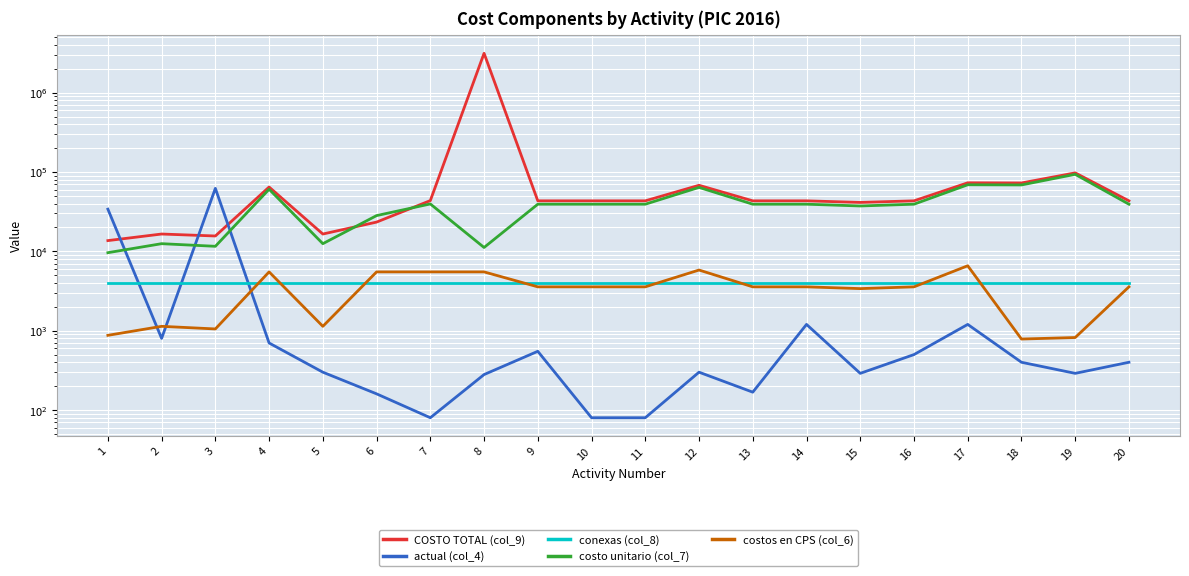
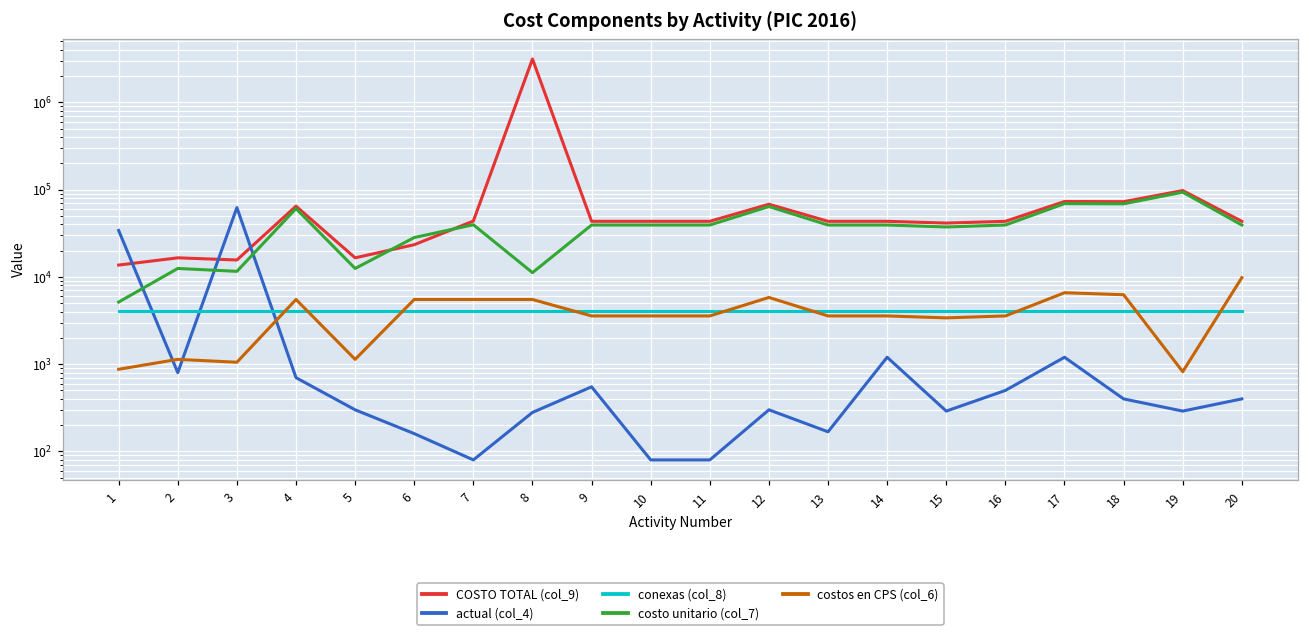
  {
    "COSTO TOTAL (col_9)": {
      "1": 14000,
      "2": 17000,
      "3": 16000,
      "5": 17000,
      "6": 23000,
      "7": 40000,
      "8": 3100000,
      "9": 40000,
      "10": 40000,
      "11": 40000,
      "13": 40000,
      "14": 40000,
      "15": 40000,
      "16": 40000,
      "20": 40000
    },
    "actual (col_4)": {
      "1": 34000,
      "2": 800,
      "3": 60000,
      "4": 700,
      "5": 300,
      "6": 160,
      "7": 80,
      "8": 280,
      "9": 600,
      "10": 80,
      "11": 80,
      "12": 300,
      "13": 170,
      "14": 1200,
      "15": 290,
      "16": 500,
      "17": 1200,
      "18": 400,
      "19": 290,
      "20": 400
    },
    "conexas (col_8)": {
      "1": 4000,
      "2": 4000,
      "3": 4000,
      "4": 4000,
      "5": 4000,
      "6": 4000,
      "7": 4000,
      "8": 4000,
      "9": 4000,
      "10": 4000,
      "11": 4000,
      "12": 4000,
      "13": 4000,
      "14": 4000,
      "15": 4000,
      "16": 4000,
      "17": 4000,
      "18": 4000,
      "19": 4000,
      "20": 4000
    },
    "costo unitario (col_7)": {
-     "1": 10000,
+     "1": 5000,
      "2": 12000,
      "3": 12000,
      "5": 12000,
      "6": 28000,
      "7": 40000,
      "8": 11000,
      "9": 40000,
      "10": 40000,
      "11": 40000,
      "13": 40000,
      "14": 40000,
      "15": 40000,
      "16": 40000,
      "20": 40000
    },
    "costos en CPS (col_6)": {
      "1": 900,
      "2": 1100,
      "3": 1100,
      "4": 6000,
      "5": 1100,
      "6": 6000,
      "7": 6000,
      "8": 6000,
      "9": 4000,
      "10": 4000,
      "11": 4000,
      "12": 6000,
      "13": 4000,
      "14": 4000,
      "15": 3400,
      "16": 4000,
      "17": 7000,
-     "18": 800,
+     "18": 6000,
      "19": 800,
-     "20": 4000
+     "20": 10000
    }
  }
